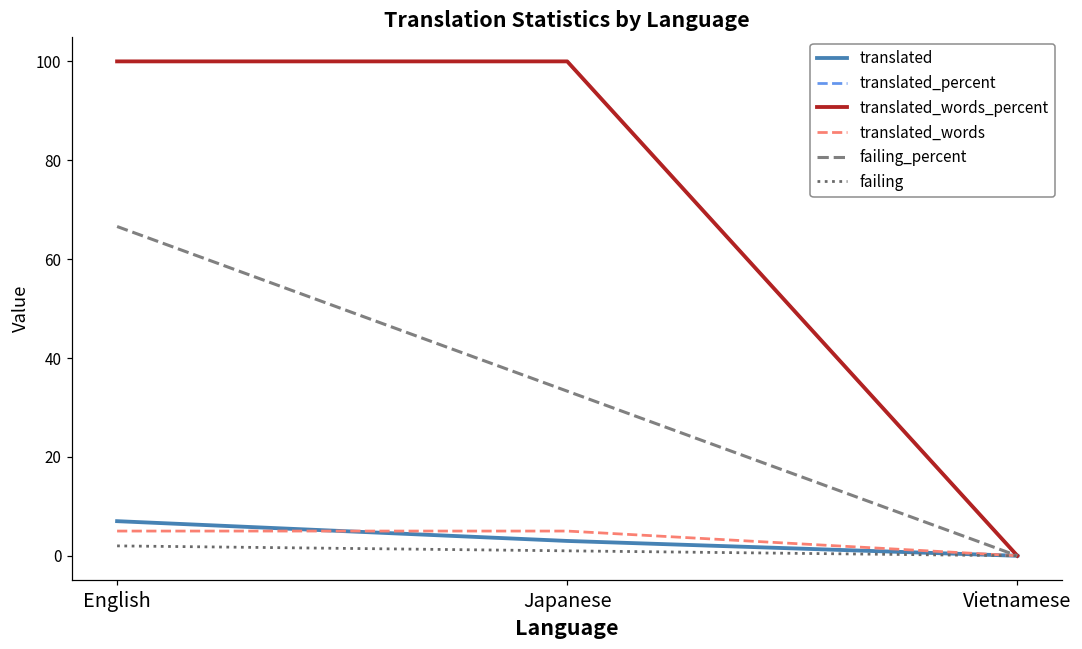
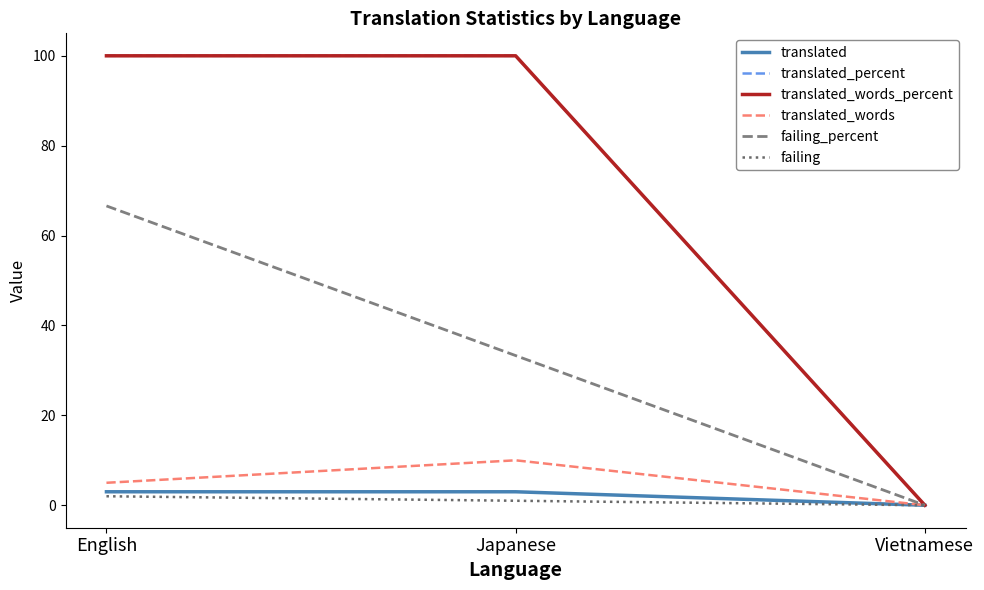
  {
    "translated": {
-     "English": 7,
+     "English": 3,
      "Japanese": 3
    },
    "translated_words_percent": {
      "English": 100,
      "Japanese": 100
    },
    "translated_words": {
      "English": 5,
-     "Japanese": 5
+     "Japanese": 10
    }
  }
